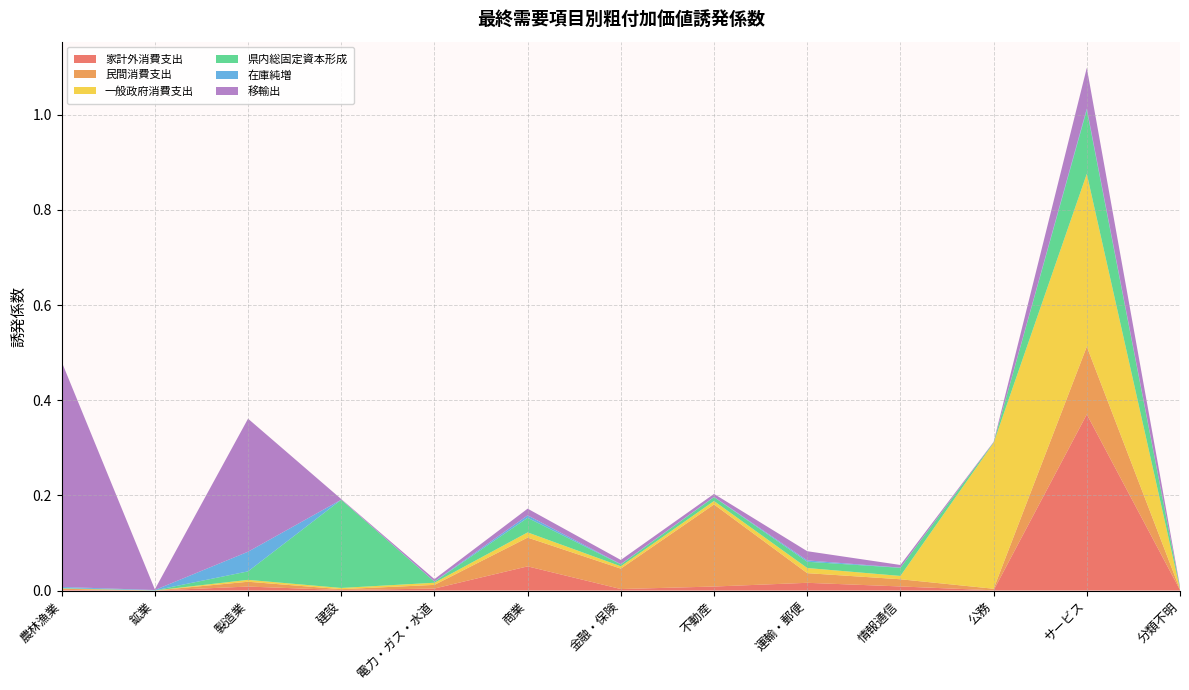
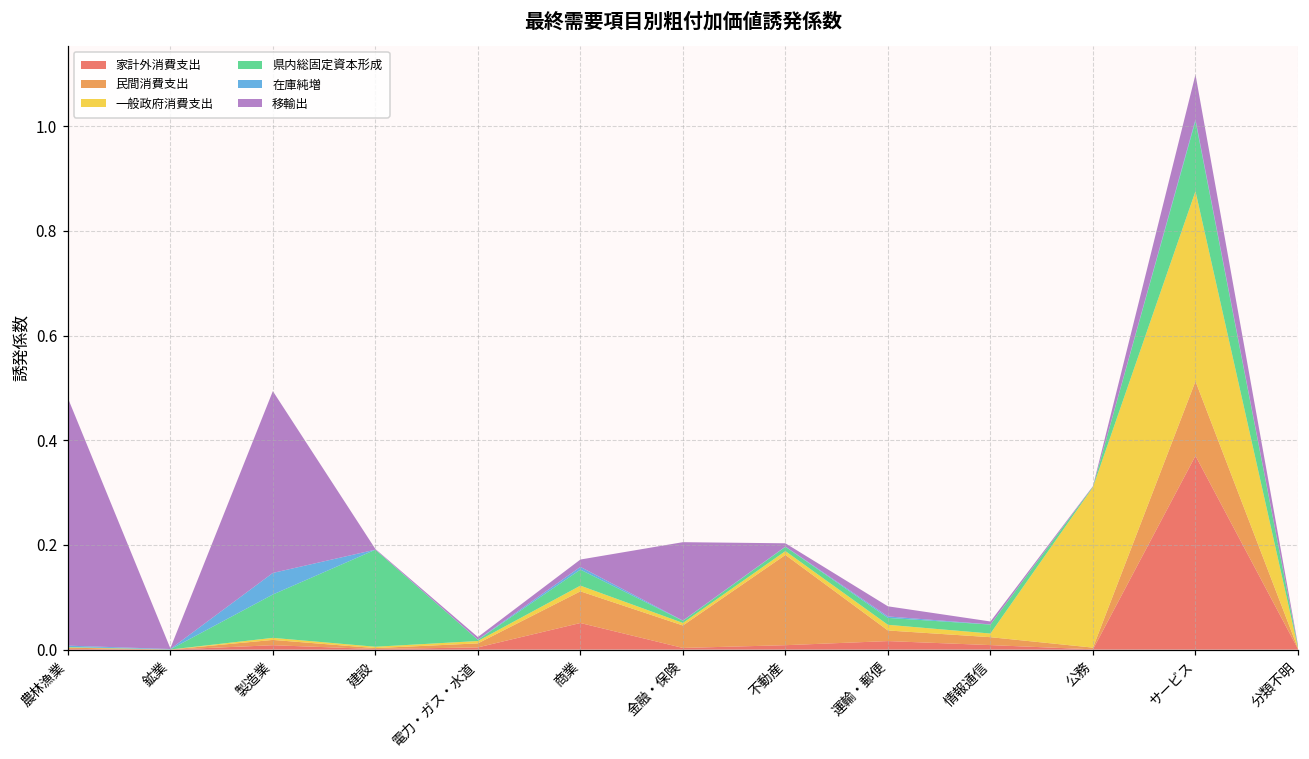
  {
    "一般政府消費支出": {
      "商業": 0.01,
      "不動産": 0.01,
      "運輸・郵便": 0.01,
      "情報通信": 0.01,
      "サービス": 0.36
    },
    "県内総固定資本形成": {
-     "製造業": 0.02
+     "製造業": 0.08
    },
    "在庫純増": {
      "製造業": 0.04
    },
    "移輸出": {
      "農林漁業": 0.47,
-     "製造業": 0.28,
+     "製造業": 0.35,
      "商業": 0.01,
-     "金融・保険": 0.01,
+     "金融・保険": 0.15,
      "不動産": 0.01,
      "運輸・郵便": 0.02,
      "情報通信": 0.01,
      "サービス": 0.09
    }
  }
